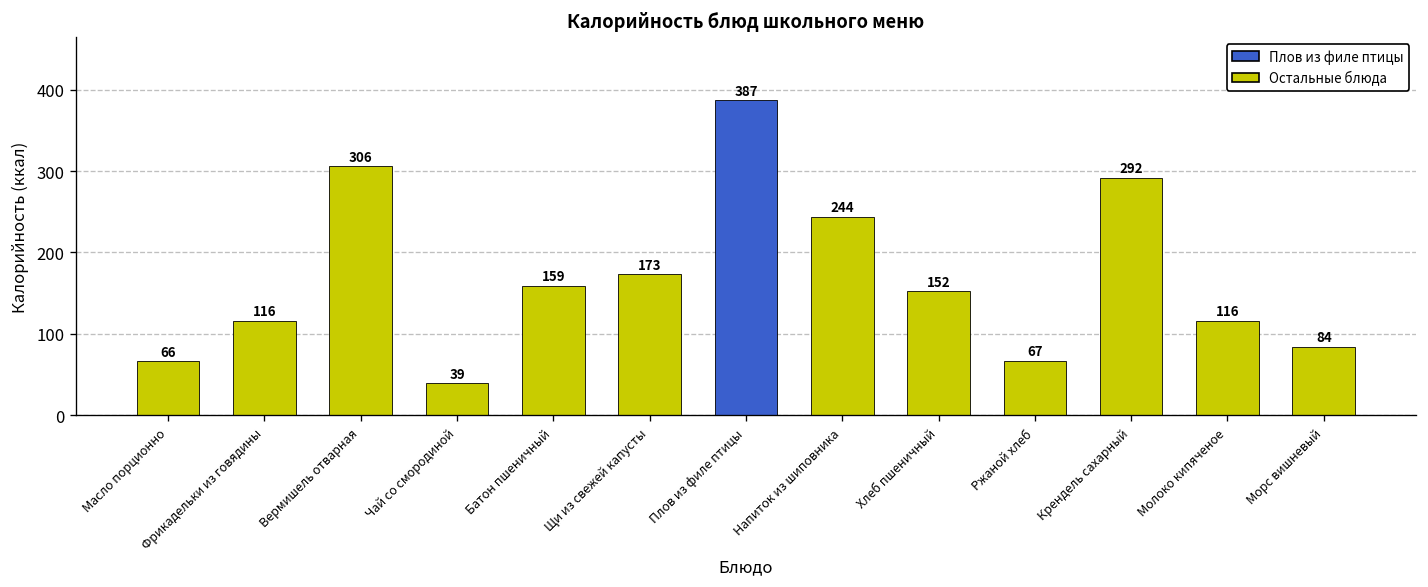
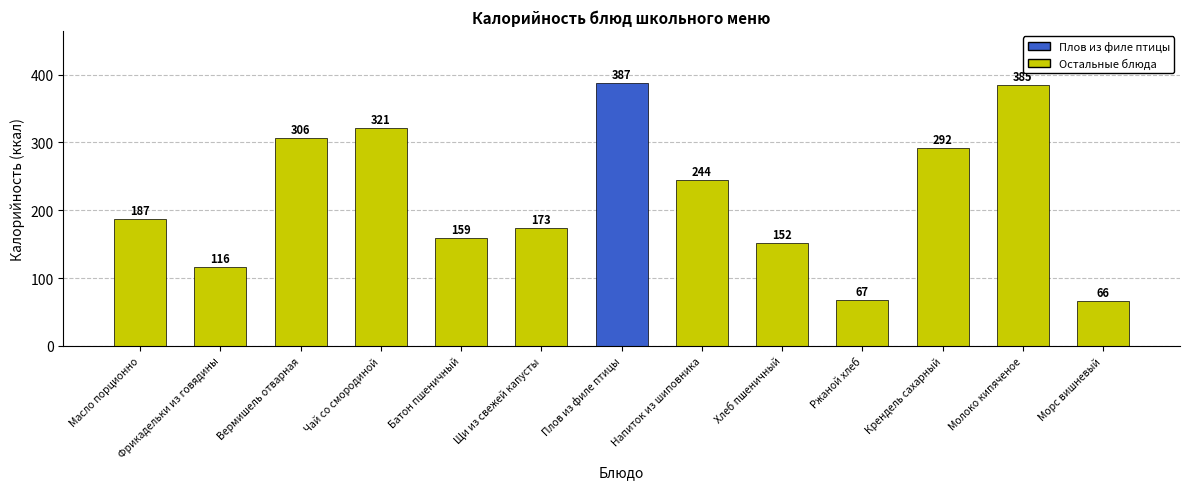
  {
-   "Масло порционно": 66,
+   "Масло порционно": 187,
    "Фрикадельки из говядины": 116,
    "Вермишель отварная": 306,
-   "Чай со смородиной": 39,
+   "Чай со смородиной": 321,
    "Батон пшеничный": 159,
    "Щи из свежей капусты": 173,
    "Плов из филе птицы": 387,
    "Напиток из шиповника": 244,
    "Хлеб пшеничный": 152,
    "Ржаной хлеб": 67,
    "Крендель сахарный": 292,
-   "Молоко кипяченое": 120,
-   "Морс вишневый": 84
+   "Молоко кипяченое": 390,
+   "Морс вишневый": 66
  }
